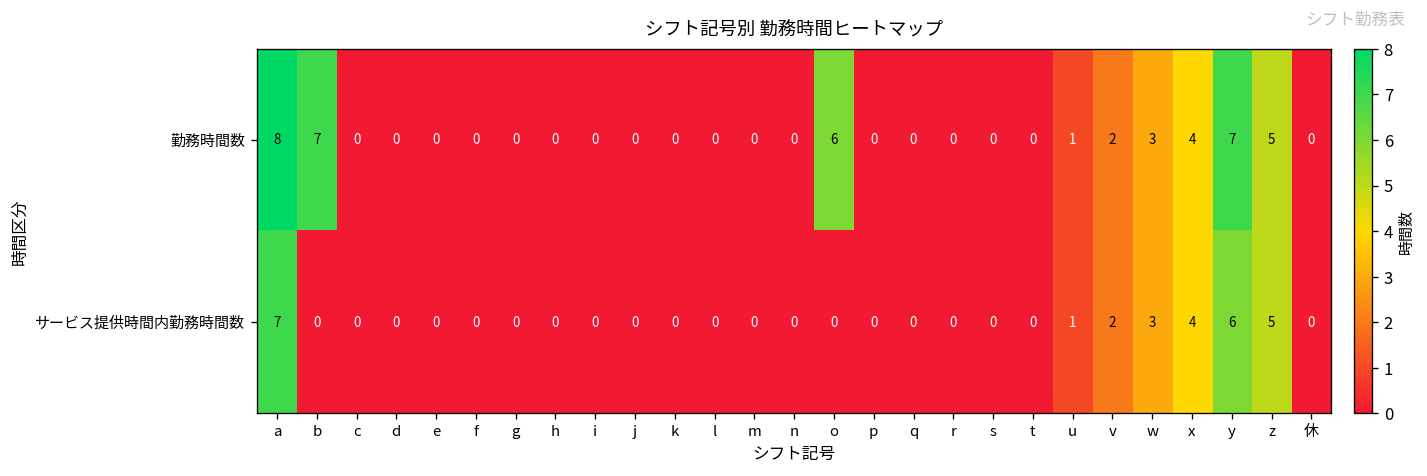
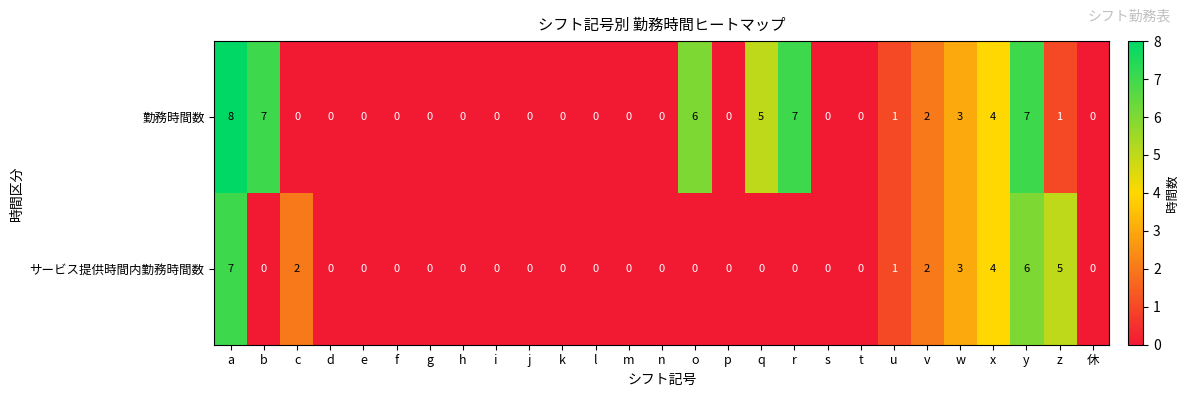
  {
    "勤務時間数": {
      "a": 8,
      "b": 7,
      "c": 0,
      "d": 0,
      "e": 0,
      "f": 0,
      "g": 0,
      "h": 0,
      "i": 0,
      "j": 0,
      "k": 0,
      "l": 0,
      "m": 0,
      "n": 0,
      "o": 6,
      "p": 0,
-     "q": 0,
-     "r": 0,
+     "q": 5,
+     "r": 7,
      "s": 0,
      "t": 0,
      "u": 1,
      "v": 2,
      "w": 3,
      "x": 4,
      "y": 7,
-     "z": 5,
+     "z": 1,
      "休": 0
    },
    "サービス提供時間内勤務時間数": {
      "a": 7,
      "b": 0,
-     "c": 0,
+     "c": 2,
      "d": 0,
      "e": 0,
      "f": 0,
      "g": 0,
      "h": 0,
      "i": 0,
      "j": 0,
      "k": 0,
      "l": 0,
      "m": 0,
      "n": 0,
      "o": 0,
      "p": 0,
      "q": 0,
      "r": 0,
      "s": 0,
      "t": 0,
      "u": 1,
      "v": 2,
      "w": 3,
      "x": 4,
      "y": 6,
      "z": 5,
      "休": 0
    }
  }
